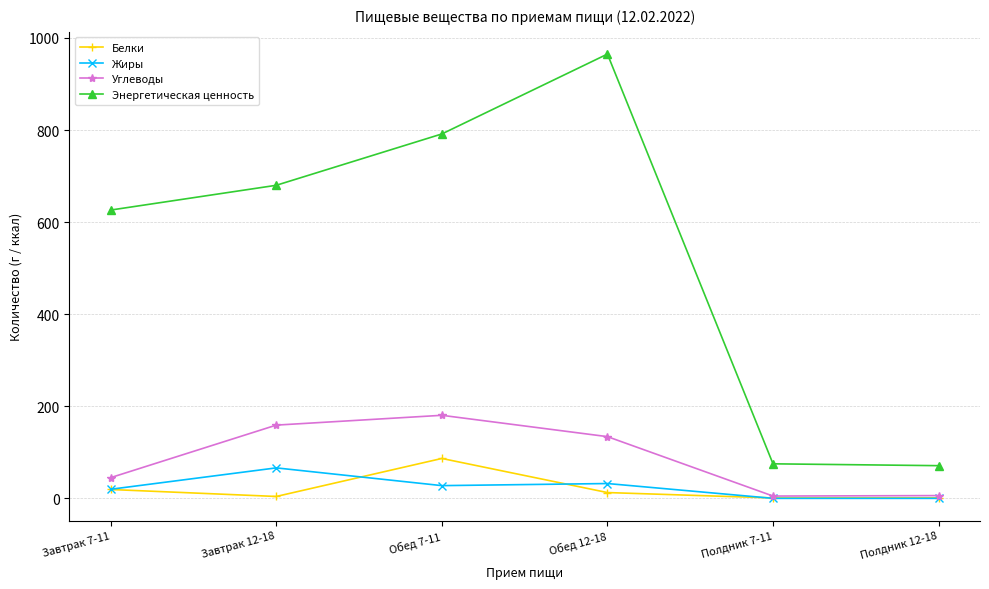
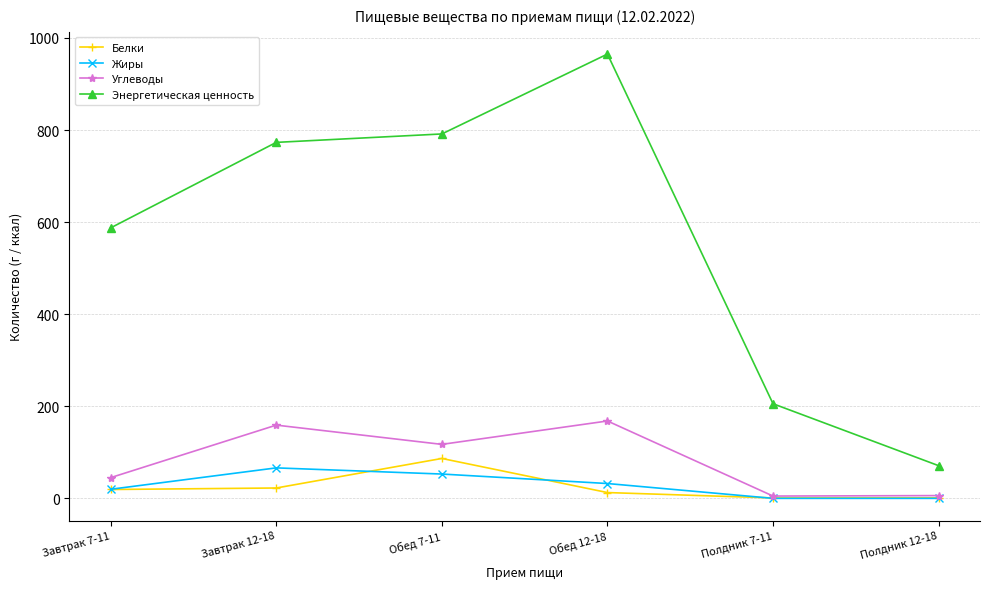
  {
    "Белки": {
-     "Завтрак 12-18": 0,
+     "Завтрак 12-18": 20,
      "Обед 7-11": 90,
      "Обед 12-18": 10
    },
    "Жиры": {
      "Завтрак 12-18": 70,
-     "Обед 7-11": 30,
+     "Обед 7-11": 50,
      "Обед 12-18": 30
    },
    "Углеводы": {
      "Завтрак 7-11": 50,
      "Завтрак 12-18": 160,
-     "Обед 7-11": 180,
-     "Обед 12-18": 130
+     "Обед 7-11": 120,
+     "Обед 12-18": 170
    },
    "Энергетическая ценность": {
-     "Завтрак 7-11": 630,
-     "Завтрак 12-18": 680,
+     "Завтрак 7-11": 590,
+     "Завтрак 12-18": 770,
      "Обед 7-11": 790,
      "Обед 12-18": 970,
-     "Полдник 7-11": 80,
+     "Полдник 7-11": 210,
      "Полдник 12-18": 70
    }
  }
